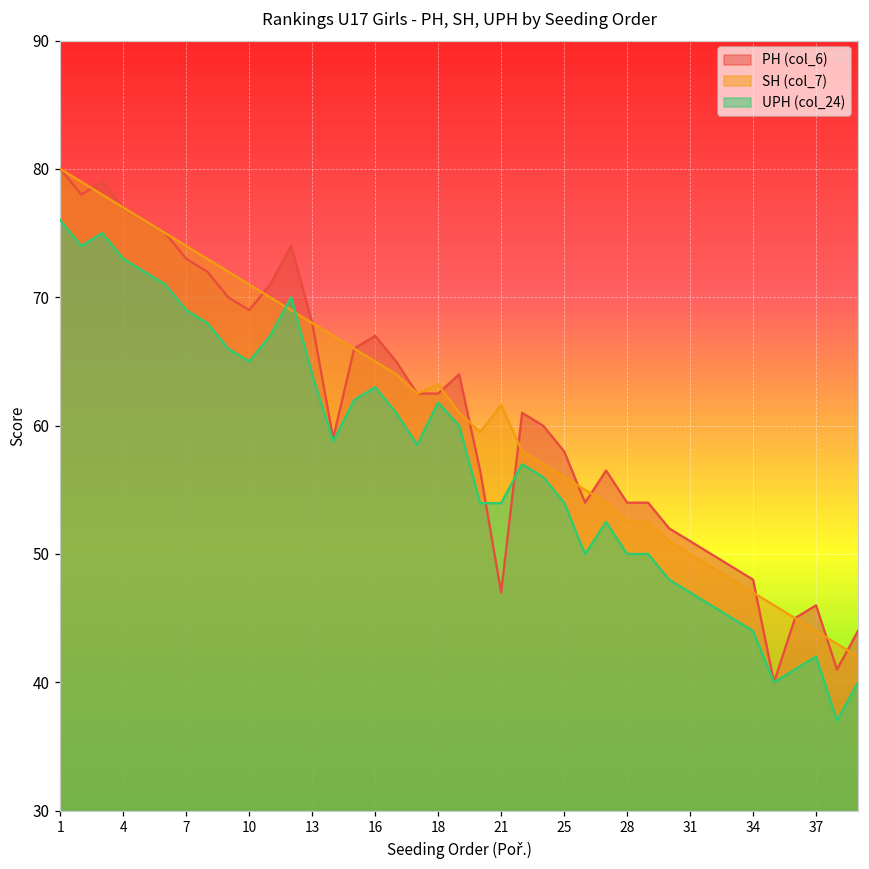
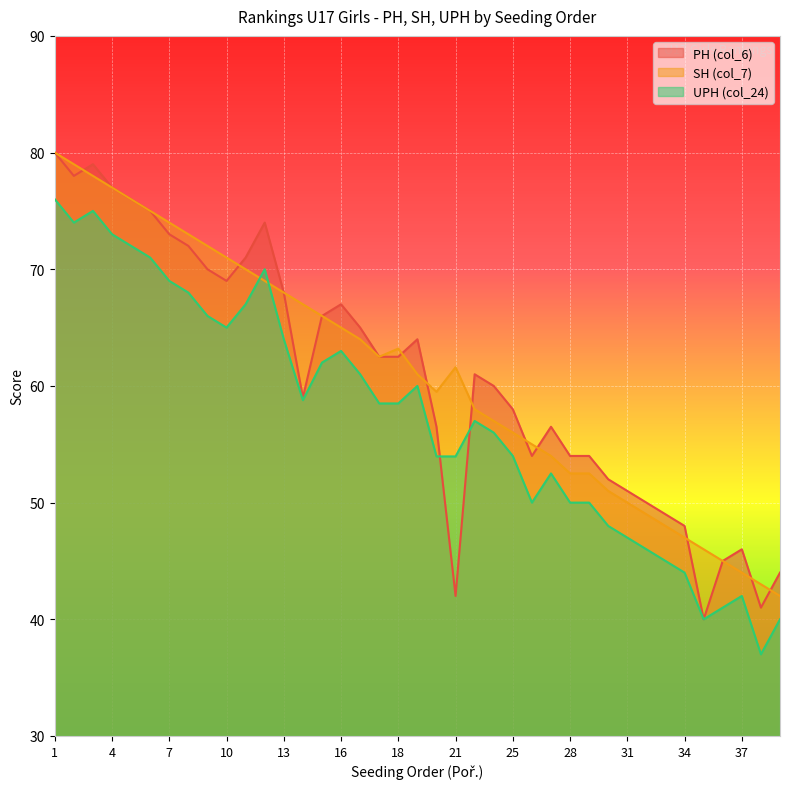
  {
    "PH (col_6)": {
      "18": 62.5,
-     "21": 47
+     "21": 42
    },
    "SH (col_7)": {
      "18": 63.2,
      "21": 61.6
    },
    "UPH (col_24)": {
-     "18": 61.8,
+     "18": 58.5,
      "21": 54.0
    }
  }
